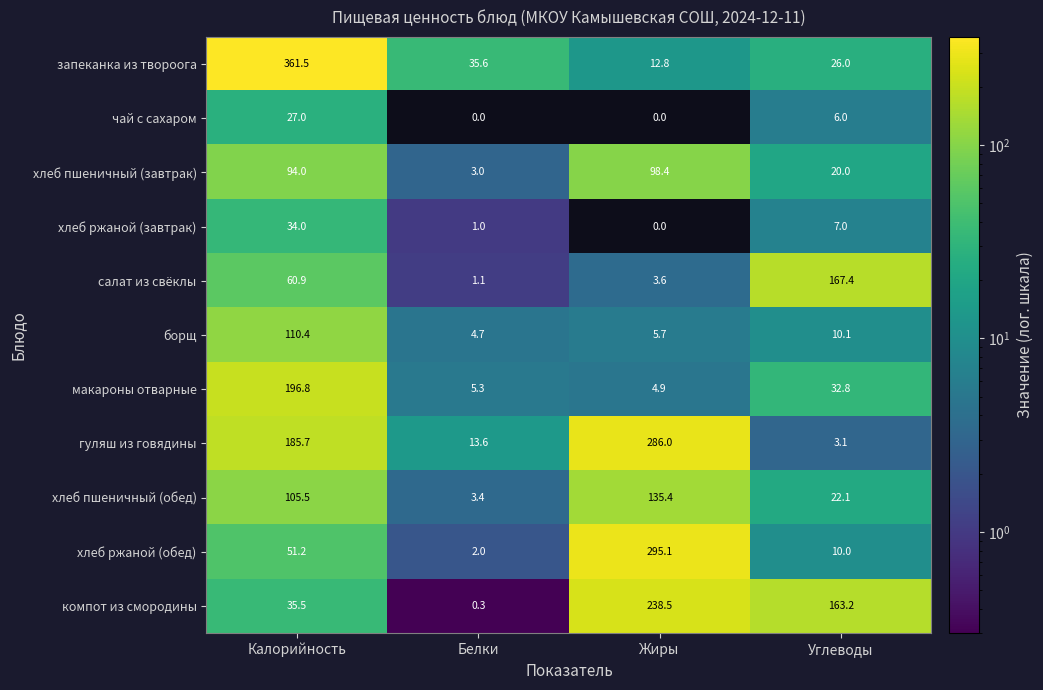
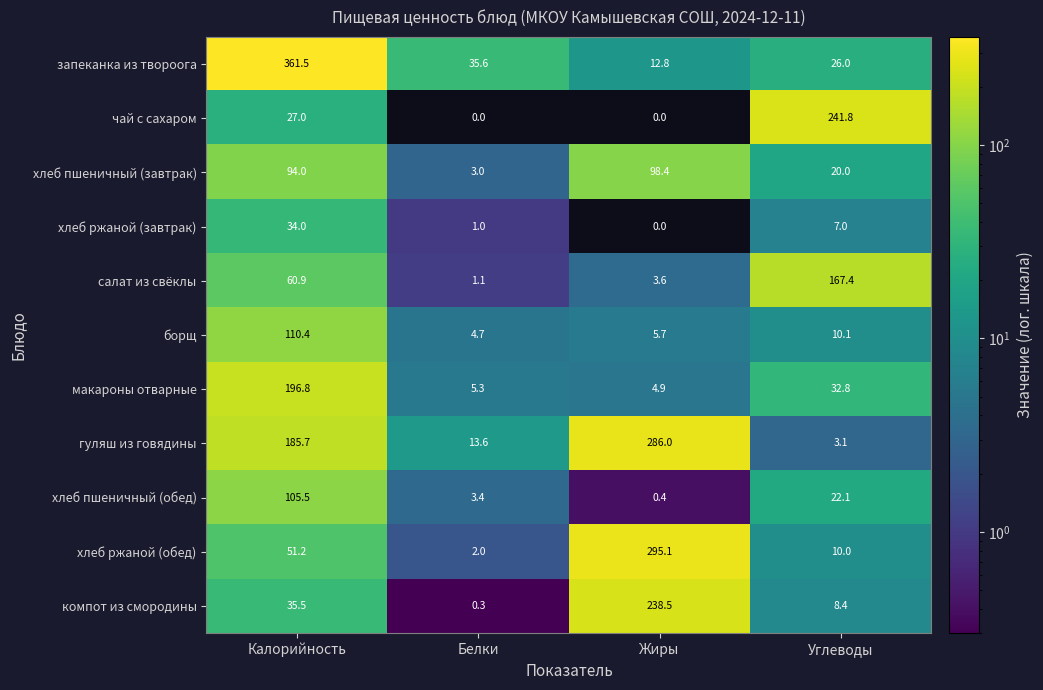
  {
    "запеканка из твороога": {
      "Калорийность": 361.5,
      "Белки": 35.6,
      "Жиры": 12.8,
      "Углеводы": 26.0
    },
    "чай с сахаром": {
      "Калорийность": 27.0,
      "Белки": 0.0,
      "Жиры": 0.0,
-     "Углеводы": 6.0
+     "Углеводы": 241.8
    },
    "хлеб пшеничный (завтрак)": {
      "Калорийность": 94.0,
      "Белки": 3.0,
      "Жиры": 98.4,
      "Углеводы": 20.0
    },
    "хлеб ржаной (завтрак)": {
      "Калорийность": 34.0,
      "Белки": 1.0,
      "Жиры": 0.0,
      "Углеводы": 7.0
    },
    "салат из свёклы": {
      "Калорийность": 60.9,
      "Белки": 1.1,
      "Жиры": 3.6,
      "Углеводы": 167.4
    },
    "борщ": {
      "Калорийность": 110.4,
      "Белки": 4.7,
      "Жиры": 5.7,
      "Углеводы": 10.1
    },
    "макароны отварные": {
      "Калорийность": 196.8,
      "Белки": 5.3,
      "Жиры": 4.9,
      "Углеводы": 32.8
    },
    "гуляш из говядины": {
      "Калорийность": 185.7,
      "Белки": 13.6,
      "Жиры": 286.0,
      "Углеводы": 3.1
    },
    "хлеб пшеничный (обед)": {
      "Калорийность": 105.5,
      "Белки": 3.4,
-     "Жиры": 135.4,
+     "Жиры": 0.4,
      "Углеводы": 22.1
    },
    "хлеб ржаной (обед)": {
      "Калорийность": 51.2,
      "Белки": 2.0,
      "Жиры": 295.1,
      "Углеводы": 10.0
    },
    "компот из смородины": {
      "Калорийность": 35.5,
      "Белки": 0.3,
      "Жиры": 238.5,
-     "Углеводы": 163.2
+     "Углеводы": 8.4
    }
  }
